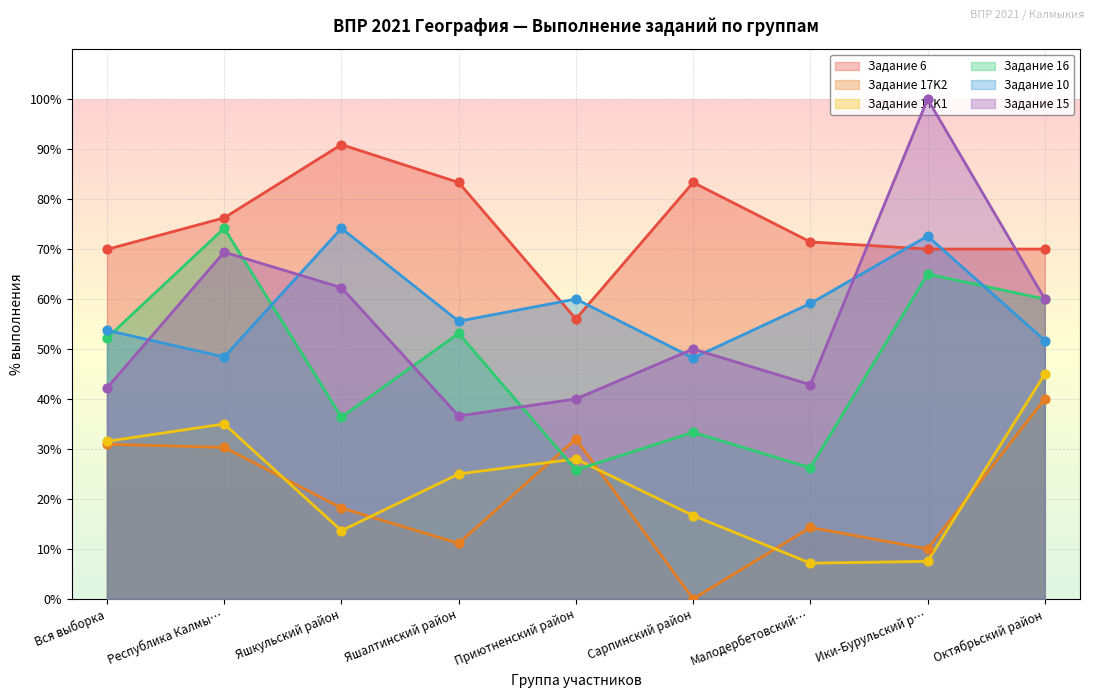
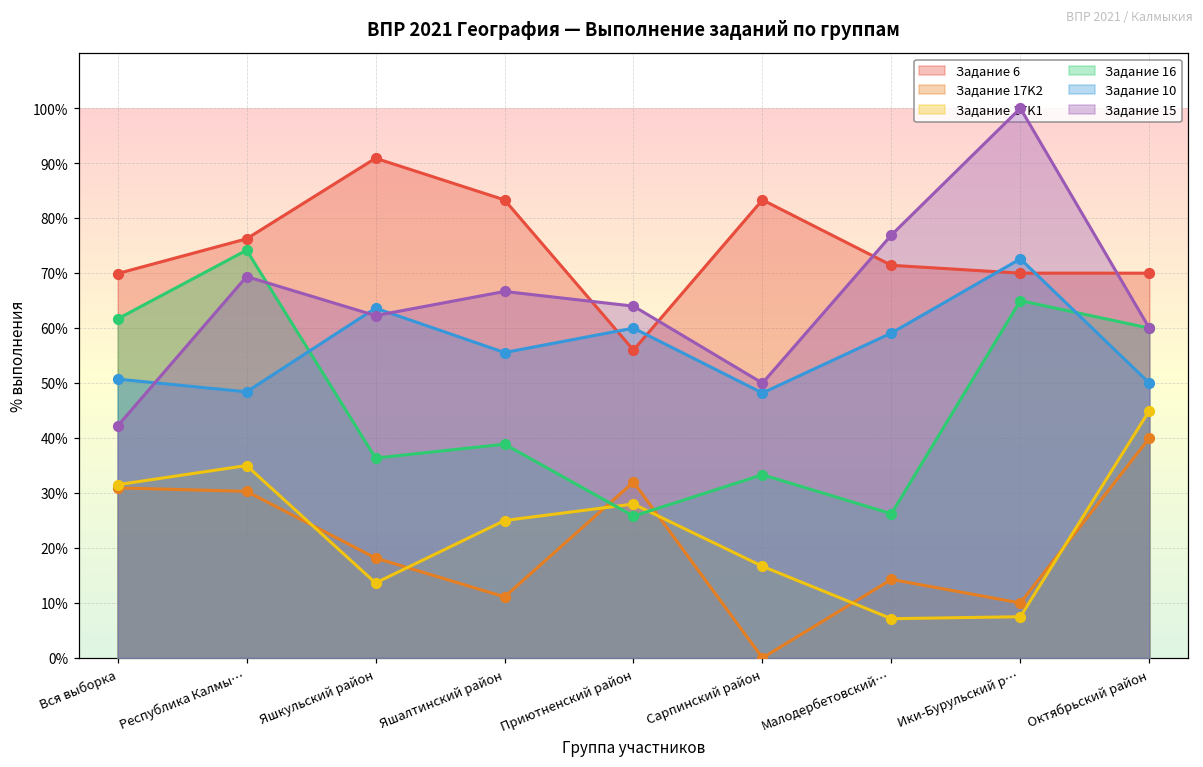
  {
    "Задание 16": {
-     "Вся выборка": "52%",
+     "Вся выборка": "62%",
      "Республика Калмы…": "74%",
      "Яшкульский район": "36%",
-     "Яшалтинский район": "53%",
+     "Яшалтинский район": "39%",
      "Приютненский район": "26%",
      "Сарпинский район": "33%",
      "Малодербетовский…": "26%",
      "Ики-Бурульский р…": "65%"
    },
    "Задание 10": {
-     "Вся выборка": "54%",
+     "Вся выборка": "51%",
      "Республика Калмы…": "48%",
-     "Яшкульский район": "74%",
+     "Яшкульский район": "64%",
      "Яшалтинский район": "56%",
      "Приютненский район": "60%",
      "Сарпинский район": "48%",
      "Малодербетовский…": "59%",
      "Ики-Бурульский р…": "73%",
-     "Октябрьский район": "52%"
+     "Октябрьский район": "50%"
    },
    "Задание 15": {
      "Вся выборка": "42%",
      "Республика Калмы…": "69%",
      "Яшкульский район": "62%",
-     "Яшалтинский район": "37%",
-     "Приютненский район": "40%",
+     "Яшалтинский район": "67%",
+     "Приютненский район": "64%",
      "Сарпинский район": "50%",
-     "Малодербетовский…": "43%"
+     "Малодербетовский…": "77%"
    }
  }
